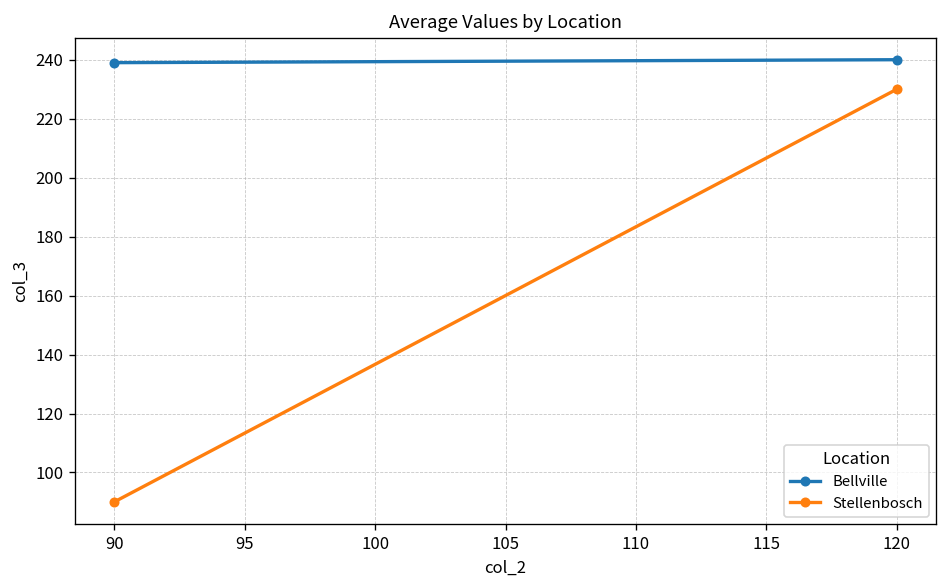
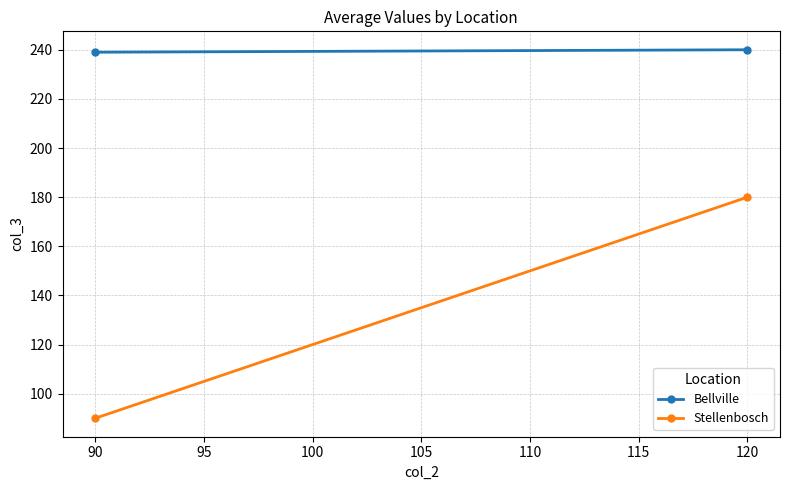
  {
    "Bellville": {
      "90": 239,
      "120": 240
    },
    "Stellenbosch": {
      "90": 90,
-     "120": 230
+     "120": 180
    }
  }
